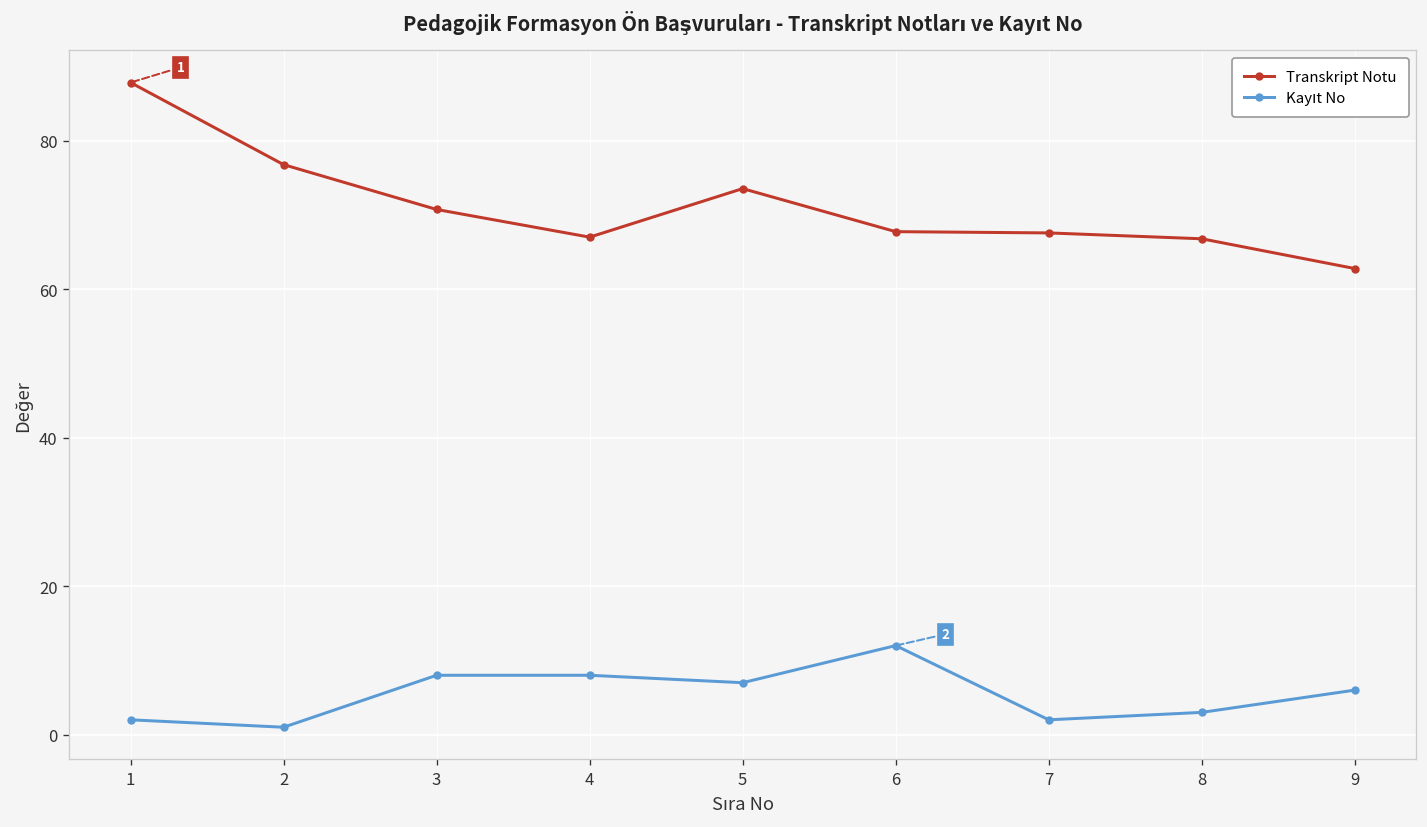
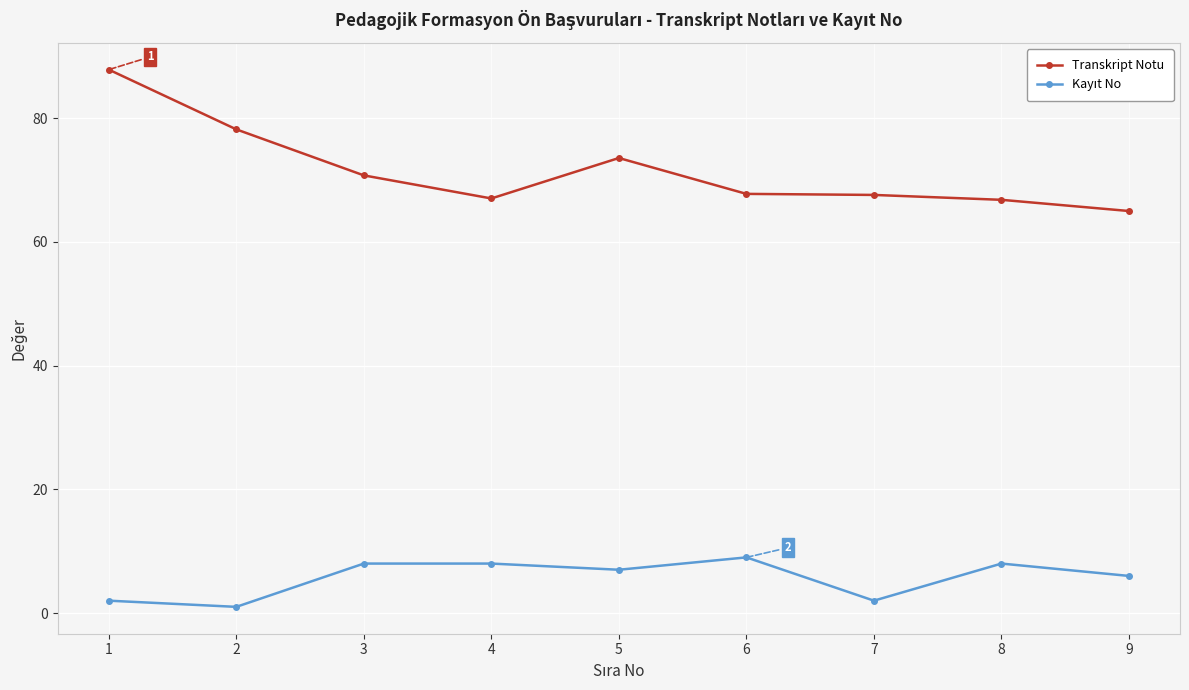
  {
    "Transkript Notu": {
      "1": 88,
-     "2": 77,
+     "2": 78,
      "3": 71,
      "4": 67,
      "5": 74,
      "6": 68,
      "7": 68,
      "8": 67,
-     "9": 63
+     "9": 65
    },
    "Kayıt No": {
      "1": 2,
      "2": 1,
      "3": 8,
      "4": 8,
      "5": 7,
-     "6": 12,
+     "6": 9,
      "7": 2,
-     "8": 3,
+     "8": 8,
      "9": 6
    }
  }
